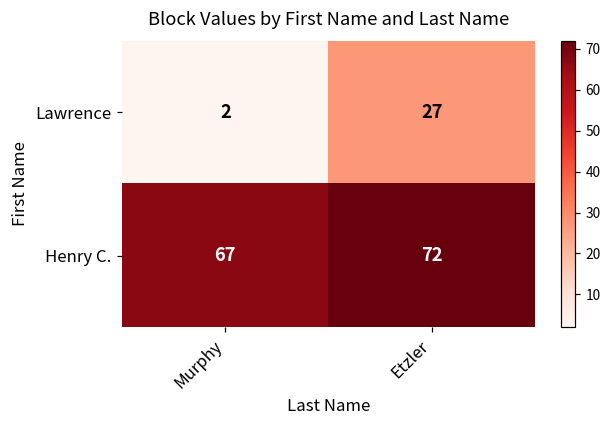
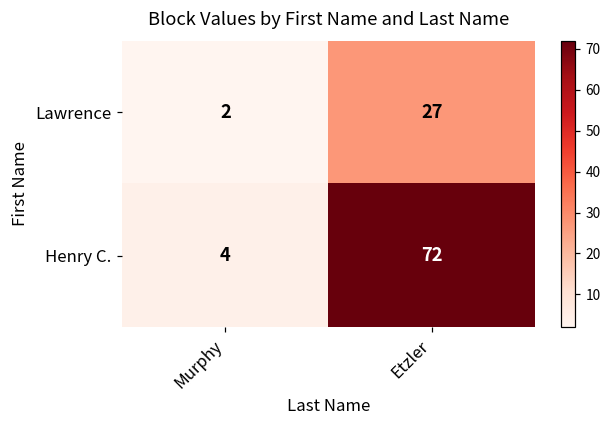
  {
    "Lawrence": {
      "Murphy": 2,
      "Etzler": 27
    },
    "Henry C.": {
-     "Murphy": 67,
+     "Murphy": 4,
      "Etzler": 72
    }
  }
